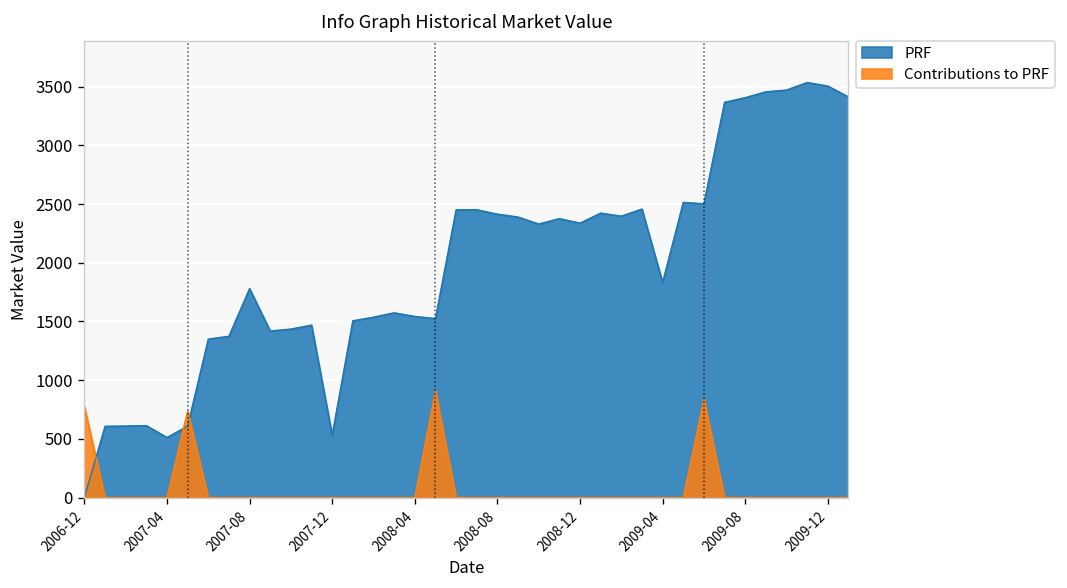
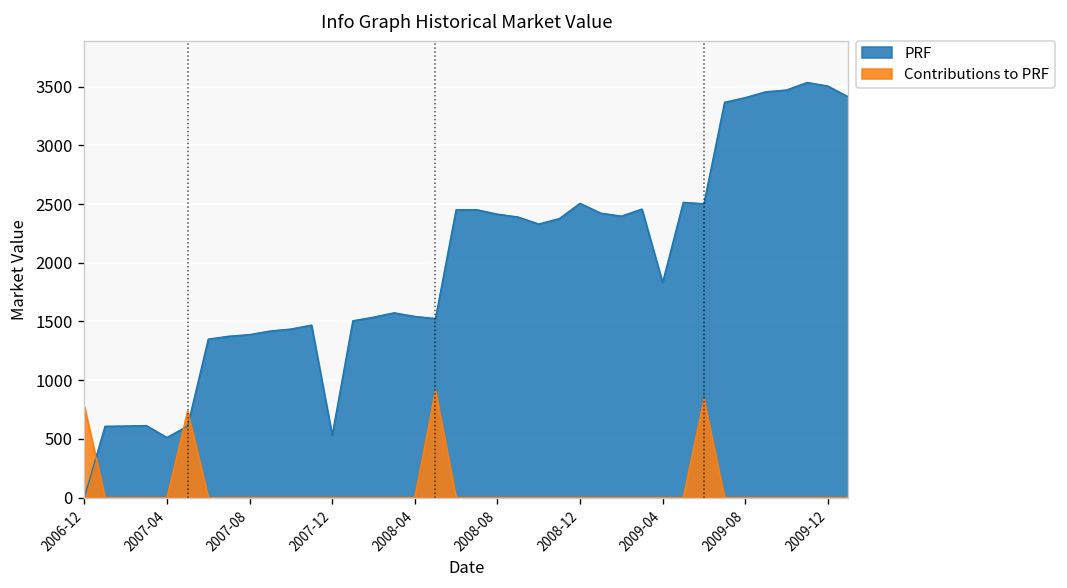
  {
    "PRF": {
      "2006-12": 0,
      "2007-04": 500,
-     "2007-08": 1800,
+     "2007-08": 1400,
      "2007-12": 500,
      "2008-04": 1500,
      "2008-08": 2400,
-     "2008-12": 2300,
+     "2008-12": 2500,
      "2009-04": 1800,
      "2009-08": 3400,
      "2009-12": 3500
    },
    "Contributions to PRF": {
      "2006-12": 800,
      "2007-04": 0,
      "2007-08": 0,
      "2007-12": 0,
      "2008-04": 0,
      "2008-08": 0,
      "2008-12": 0,
      "2009-04": 0,
      "2009-08": 0,
      "2009-12": 0
    }
  }
